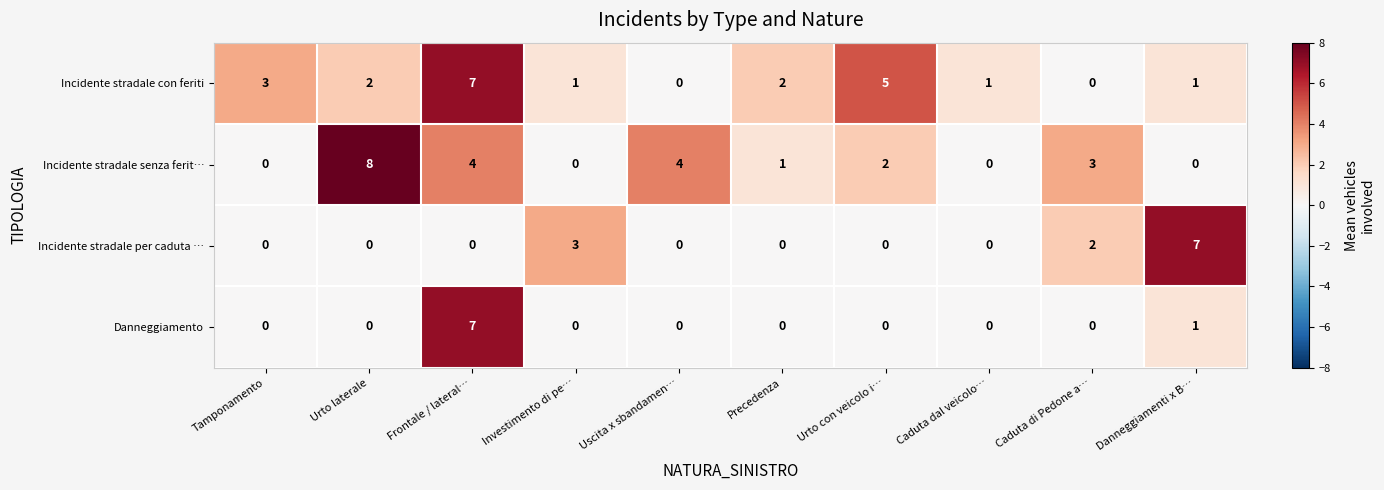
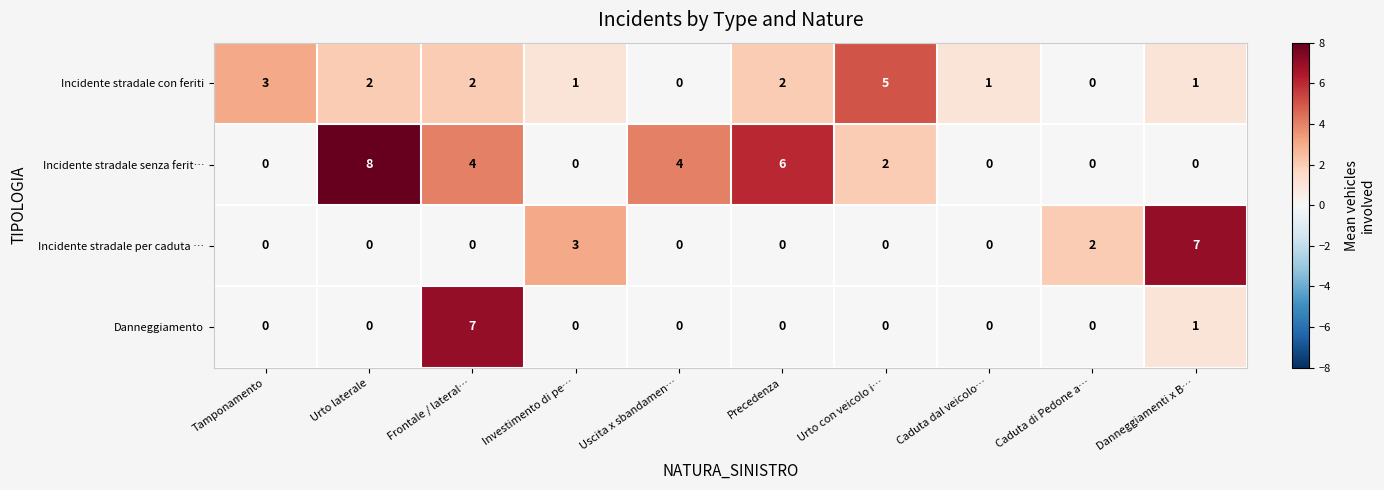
  {
    "Incidente stradale con feriti": {
      "Tamponamento": 3,
      "Urto laterale": 2,
-     "Frontale / lateral…": 7,
+     "Frontale / lateral…": 2,
      "Investimento di pe…": 1,
      "Uscita x sbandamen…": 0,
      "Precedenza": 2,
      "Urto con veicolo i…": 5,
      "Caduta dal veicolo…": 1,
      "Caduta di Pedone a…": 0,
      "Danneggiamenti x B…": 1
    },
    "Incidente stradale senza ferit…": {
      "Tamponamento": 0,
      "Urto laterale": 8,
      "Frontale / lateral…": 4,
      "Investimento di pe…": 0,
      "Uscita x sbandamen…": 4,
-     "Precedenza": 1,
+     "Precedenza": 6,
      "Urto con veicolo i…": 2,
      "Caduta dal veicolo…": 0,
-     "Caduta di Pedone a…": 3,
+     "Caduta di Pedone a…": 0,
      "Danneggiamenti x B…": 0
    },
    "Incidente stradale per caduta …": {
      "Tamponamento": 0,
      "Urto laterale": 0,
      "Frontale / lateral…": 0,
      "Investimento di pe…": 3,
      "Uscita x sbandamen…": 0,
      "Precedenza": 0,
      "Urto con veicolo i…": 0,
      "Caduta dal veicolo…": 0,
      "Caduta di Pedone a…": 2,
      "Danneggiamenti x B…": 7
    },
    "Danneggiamento": {
      "Tamponamento": 0,
      "Urto laterale": 0,
      "Frontale / lateral…": 7,
      "Investimento di pe…": 0,
      "Uscita x sbandamen…": 0,
      "Precedenza": 0,
      "Urto con veicolo i…": 0,
      "Caduta dal veicolo…": 0,
      "Caduta di Pedone a…": 0,
      "Danneggiamenti x B…": 1
    }
  }
